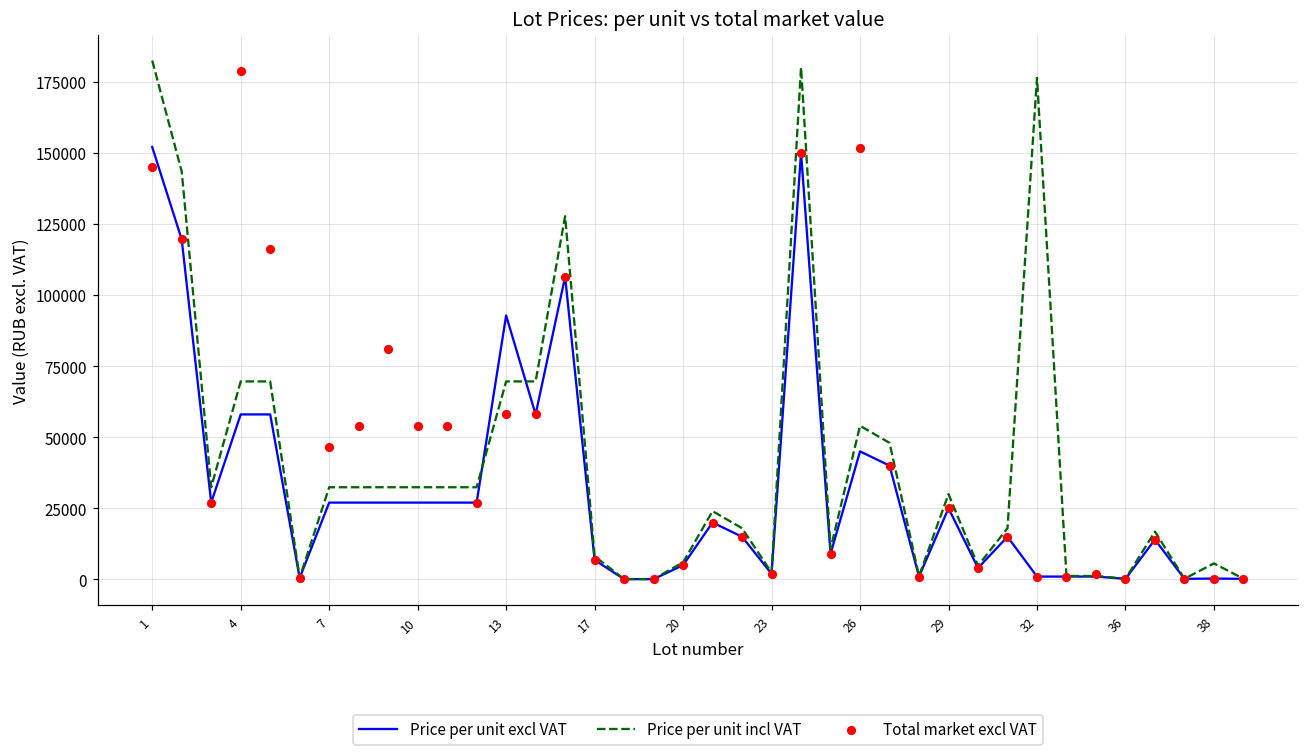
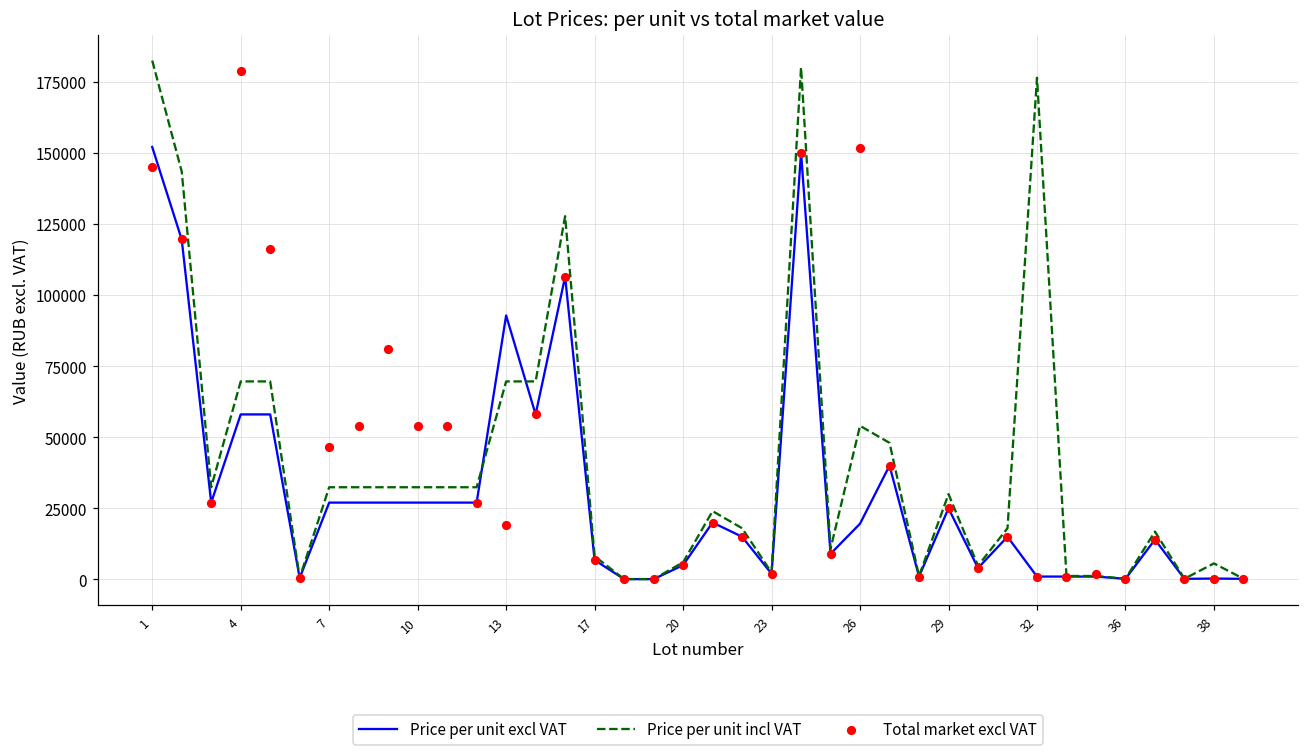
  {
    "Price per unit excl VAT": {
      "1": 152000,
      "4": 58000,
      "7": 27000,
      "10": 27000,
      "13": 93000,
-     "26": 45000
+     "26": 20000
    },
    "Total market excl VAT": {
-     "13": 58000
+     "13": 19000
    },
    "Price per unit incl VAT": {
      "1": 182000,
      "4": 70000,
      "7": 32000,
      "10": 32000,
      "13": 70000,
      "17": 8000,
      "20": 6000,
      "26": 54000,
      "29": 30000,
      "32": 176000,
      "38": 6000
    }
  }
